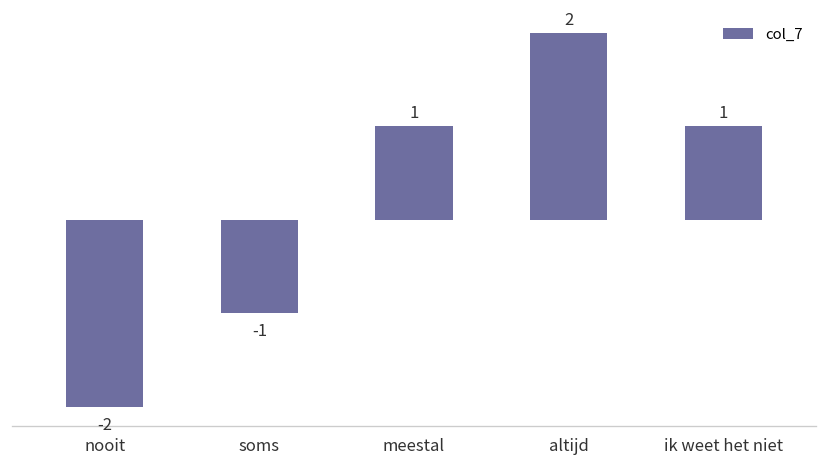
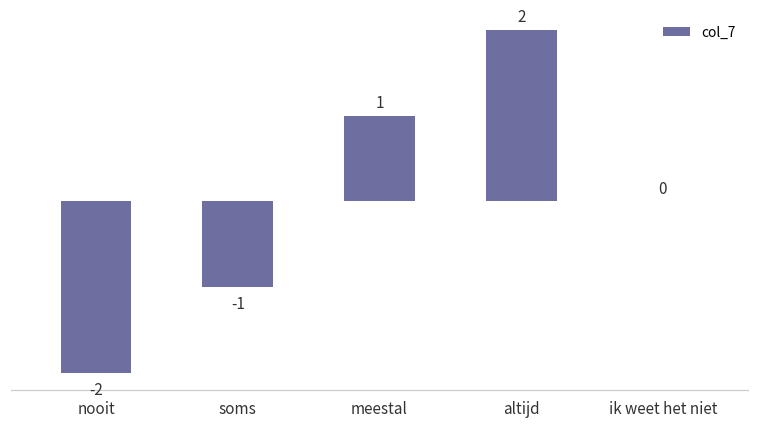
  {
    "nooit": -2,
    "soms": -1,
    "meestal": 1,
    "altijd": 2,
-   "ik weet het niet": 1
+   "ik weet het niet": 0
  }
